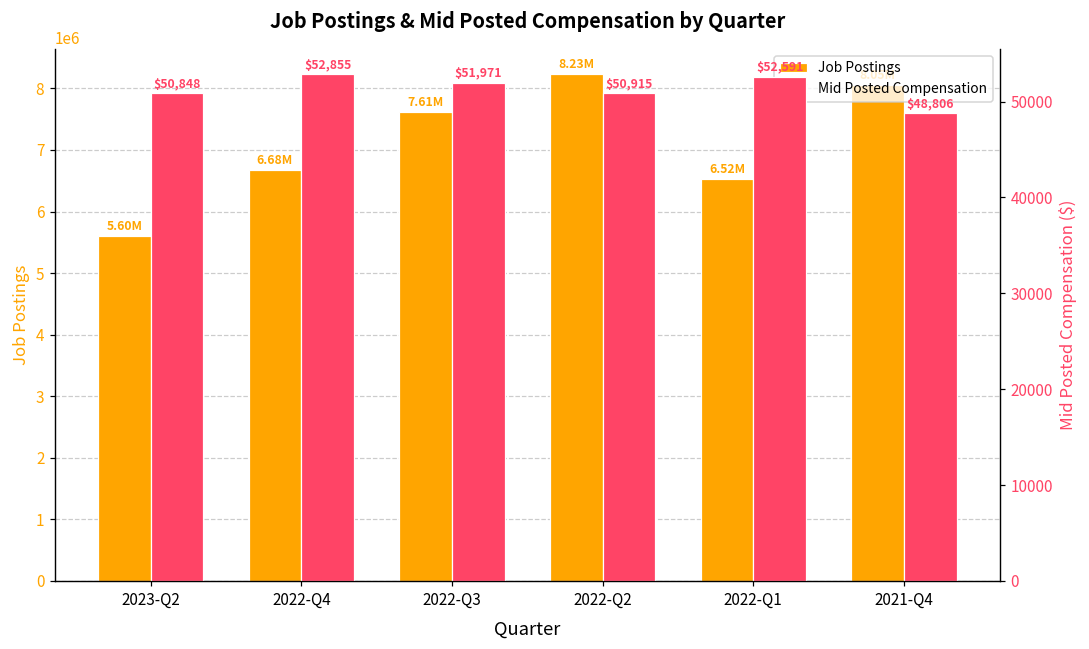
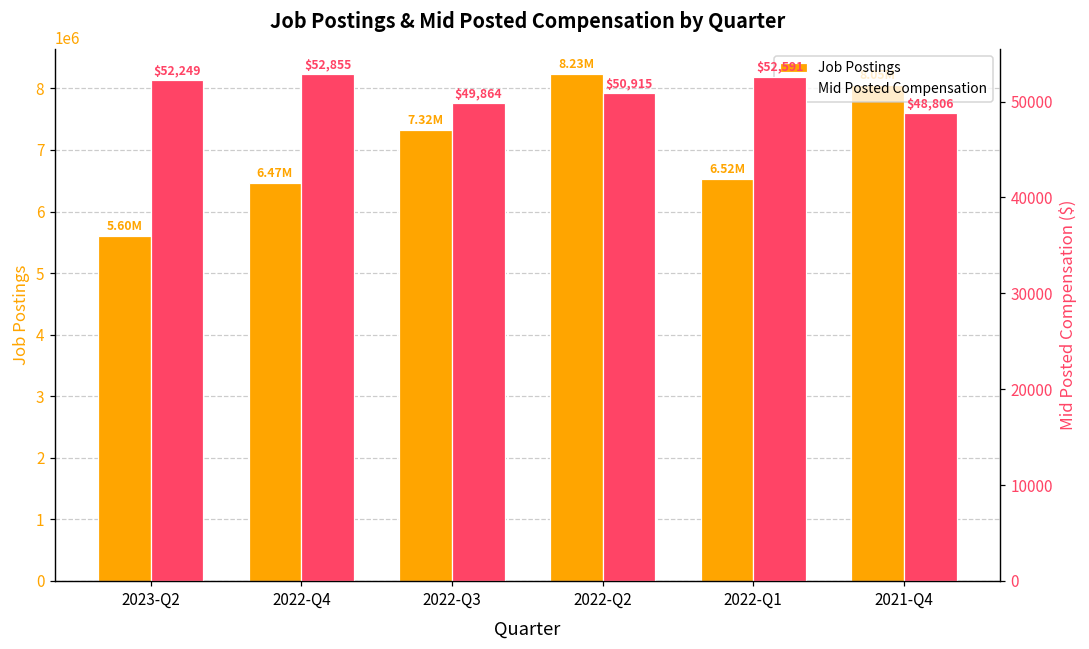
  {
    "Job Postings": {
      "2023-Q2": "5.60M",
-     "2022-Q4": "6.68M",
-     "2022-Q3": "7.61M",
+     "2022-Q4": "6.47M",
+     "2022-Q3": "7.32M",
      "2022-Q2": "8.23M",
      "2022-Q1": "6.52M"
    },
    "Mid Posted Compensation": {
-     "2023-Q2": "$50,848",
+     "2023-Q2": "$52,249",
      "2022-Q4": "$52,855",
-     "2022-Q3": "$51,971",
+     "2022-Q3": "$49,864",
      "2022-Q2": "$50,915"
    }
  }
